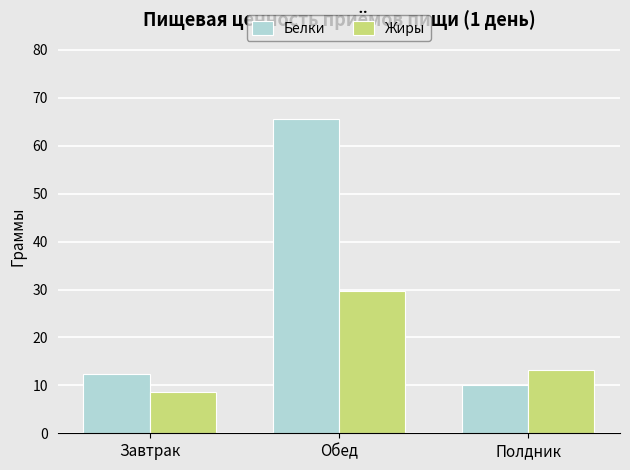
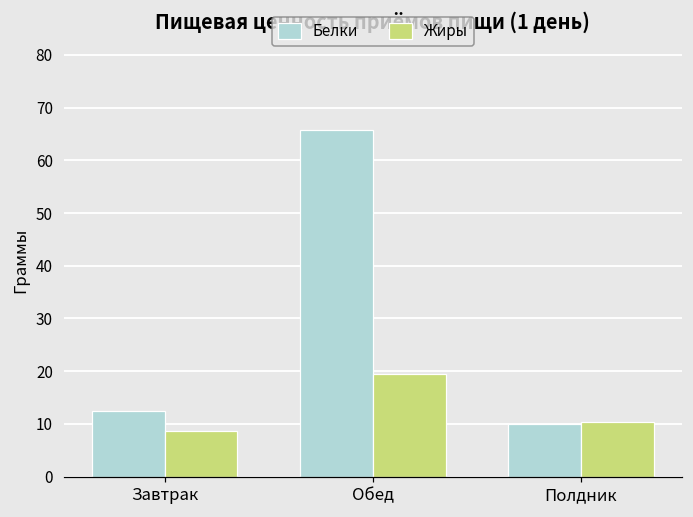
  {
    "Белки": {
      "Завтрак": 12,
      "Обед": 66,
      "Полдник": 10
    },
    "Жиры": {
      "Завтрак": 9,
-     "Обед": 30,
-     "Полдник": 13
+     "Обед": 20,
+     "Полдник": 10
    }
  }
